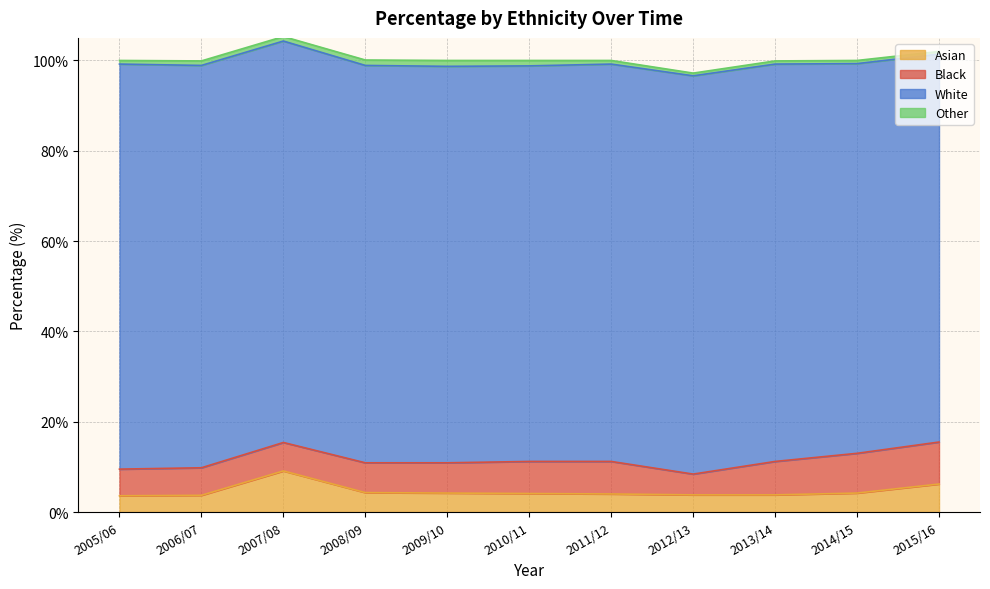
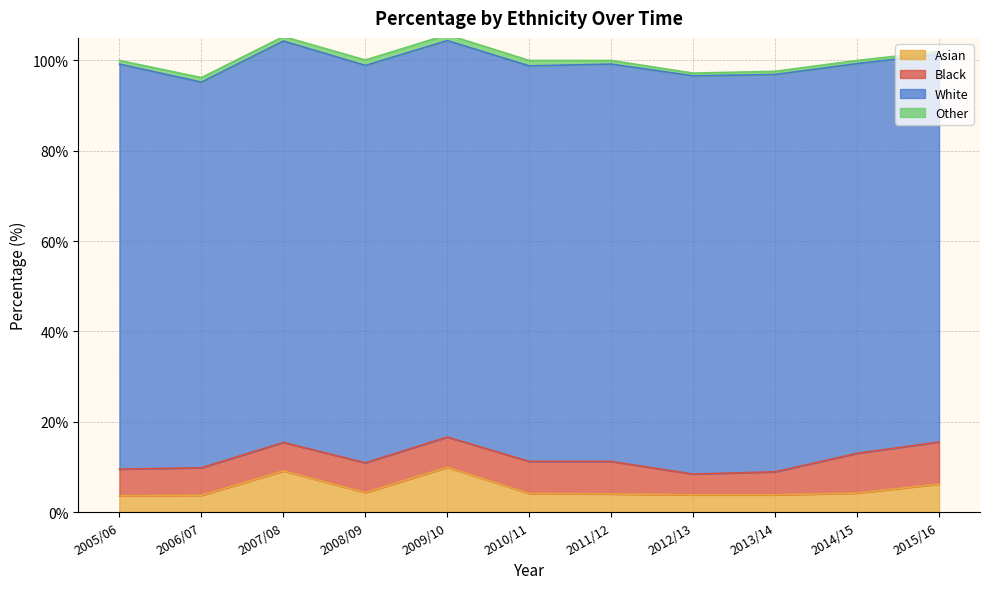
  {
    "Asian": {
      "2005/06": "4%",
      "2006/07": "4%",
      "2007/08": "9%",
      "2008/09": "4%",
-     "2009/10": "4%",
+     "2009/10": "10%",
      "2010/11": "4%",
      "2011/12": "4%",
      "2012/13": "4%",
      "2013/14": "4%",
      "2014/15": "4%",
      "2015/16": "6%"
    },
    "Black": {
      "2005/06": "6%",
      "2006/07": "6%",
      "2007/08": "6%",
      "2008/09": "7%",
      "2009/10": "7%",
      "2010/11": "7%",
      "2011/12": "7%",
      "2012/13": "5%",
-     "2013/14": "7%",
+     "2013/14": "5%",
      "2014/15": "9%",
      "2015/16": "9%"
    },
    "White": {
      "2005/06": "90%",
-     "2006/07": "89%",
+     "2006/07": "85%",
      "2007/08": "89%",
      "2008/09": "88%",
      "2009/10": "88%",
      "2010/11": "88%",
      "2011/12": "88%",
      "2012/13": "88%",
      "2013/14": "88%",
      "2014/15": "86%"
    },
    "Other": {
      "2005/06": "1%",
      "2006/07": "1%",
      "2007/08": "1%",
      "2008/09": "1%",
      "2010/11": "1%",
      "2011/12": "1%",
      "2012/13": "1%",
      "2013/14": "1%",
      "2014/15": "1%"
    }
  }
